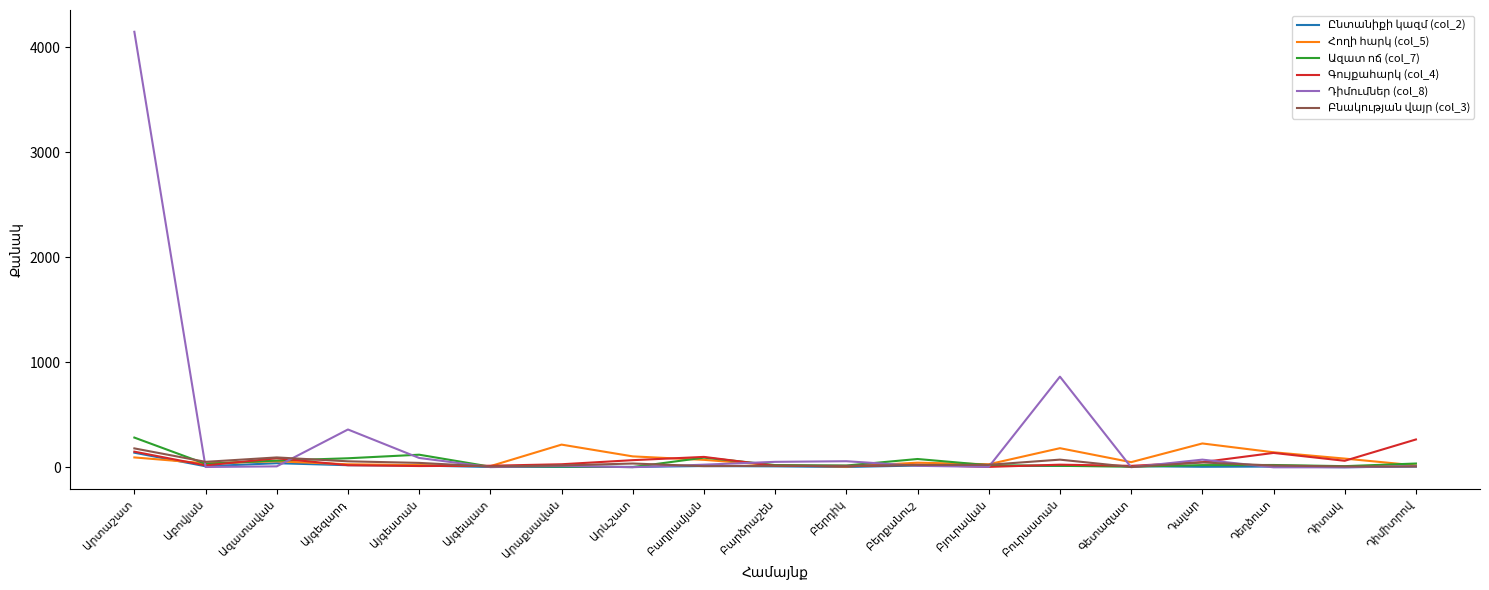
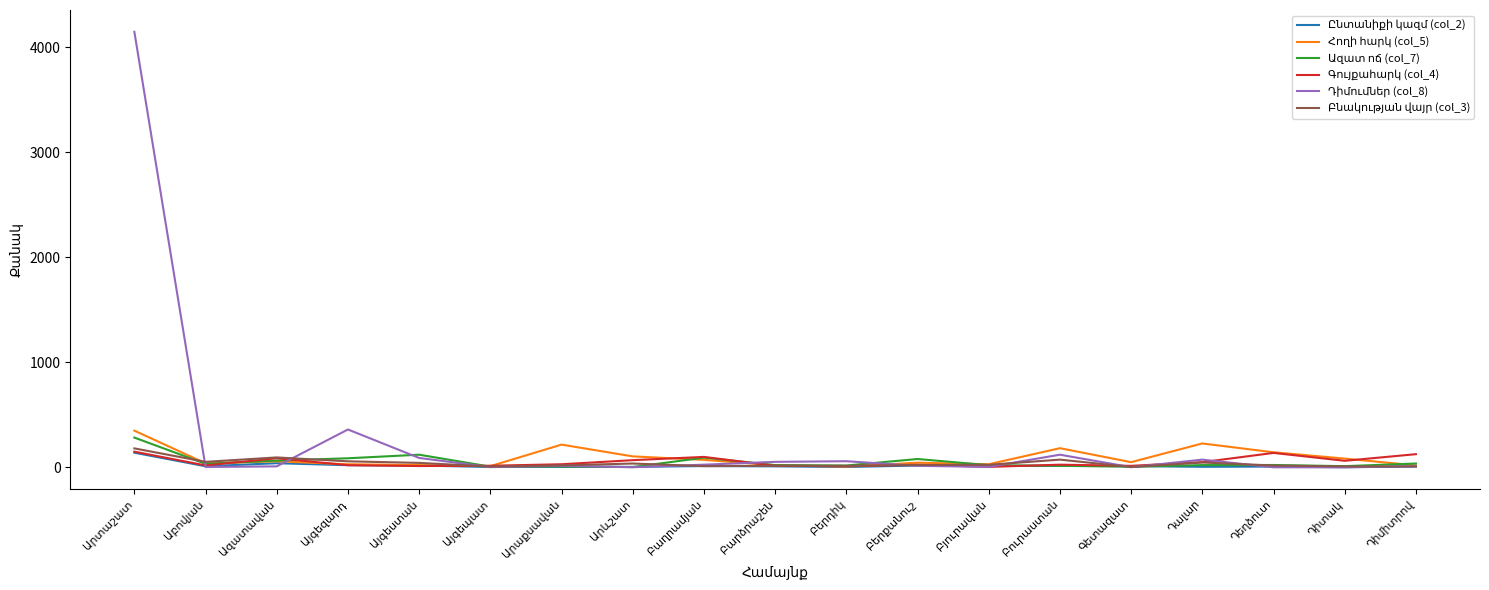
  {
    "Հողի հարկ (col_5)": {
-     "Արտաշատ": 100,
+     "Արտաշատ": 350,
      "Արաքսավան": 220,
      "Արևշատ": 110,
      "Բուրաստան": 180,
      "Գետազատ": 50,
      "Դալար": 230
    },
    "Ազատ ոճ (col_7)": {
      "Արտաշատ": 280,
      "Այգեզարդ": 90,
      "Այգեստան": 120,
      "Բերքանուշ": 80
    },
    "Գույքահարկ (col_4)": {
      "Արևշատ": 70,
-     "Դիմիտրով": 270
+     "Դիմիտրով": 130
    },
    "Դիմումներ (col_8)": {
      "Արտաշատ": 4150,
      "Ազատավան": 10,
      "Այգեզարդ": 360,
      "Այգեստան": 90,
      "Բարձրաշեն": 50,
      "Բերդիկ": 60,
-     "Բուրաստան": 860,
+     "Բուրաստան": 120,
      "Դալար": 70
    },
    "Բնակության վայր (col_3)": {
      "Արտաշատ": 180,
      "Այգեզարդ": 60,
      "Արևշատ": 40,
      "Բուրաստան": 70
    }
  }
